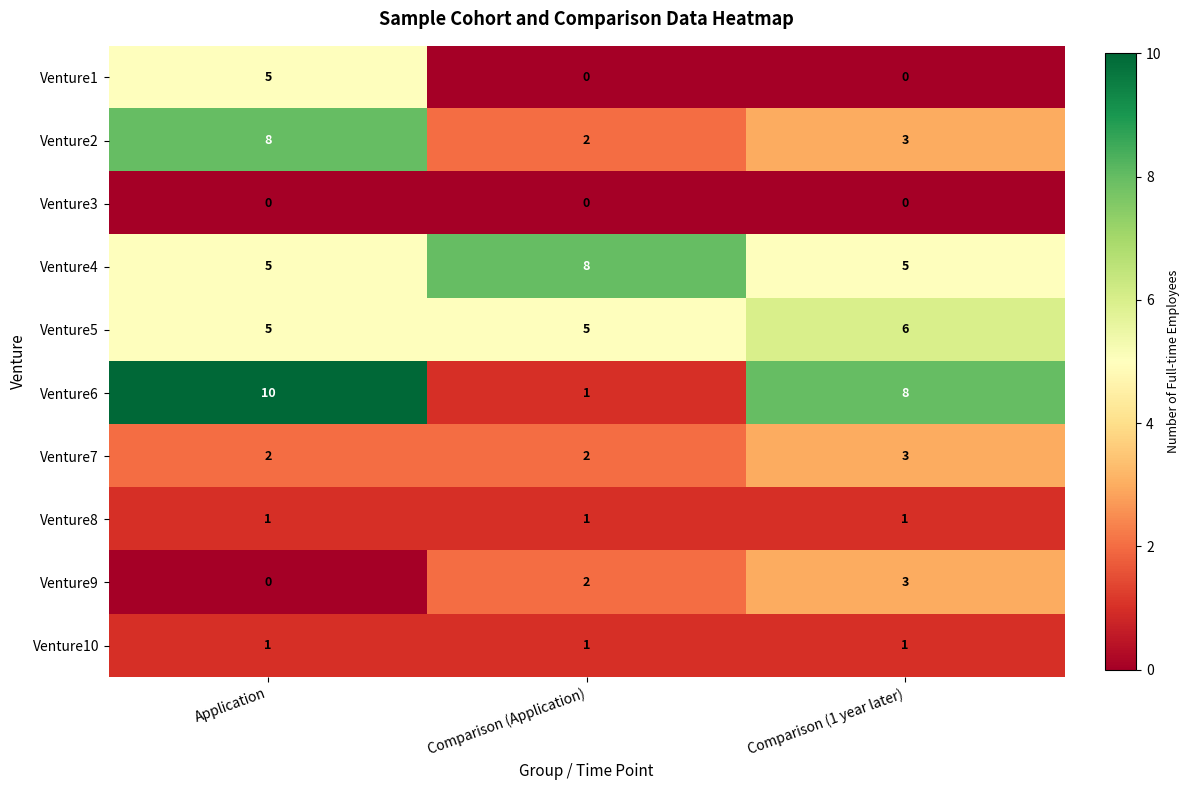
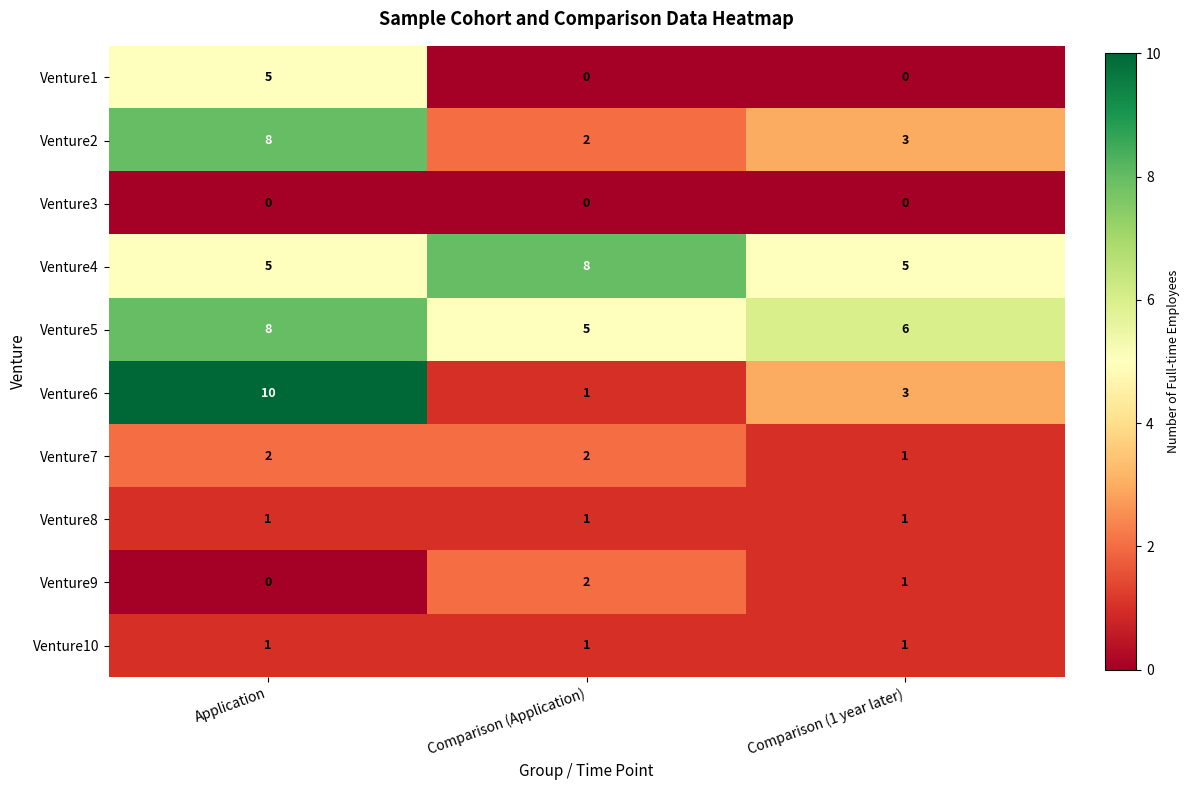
  {
    "Venture1": {
      "Application": 5,
      "Comparison (Application)": 0,
      "Comparison (1 year later)": 0
    },
    "Venture2": {
      "Application": 8,
      "Comparison (Application)": 2,
      "Comparison (1 year later)": 3
    },
    "Venture3": {
      "Application": 0,
      "Comparison (Application)": 0,
      "Comparison (1 year later)": 0
    },
    "Venture4": {
      "Application": 5,
      "Comparison (Application)": 8,
      "Comparison (1 year later)": 5
    },
    "Venture5": {
-     "Application": 5,
+     "Application": 8,
      "Comparison (Application)": 5,
      "Comparison (1 year later)": 6
    },
    "Venture6": {
      "Application": 10,
      "Comparison (Application)": 1,
-     "Comparison (1 year later)": 8
+     "Comparison (1 year later)": 3
    },
    "Venture7": {
      "Application": 2,
      "Comparison (Application)": 2,
-     "Comparison (1 year later)": 3
+     "Comparison (1 year later)": 1
    },
    "Venture8": {
      "Application": 1,
      "Comparison (Application)": 1,
      "Comparison (1 year later)": 1
    },
    "Venture9": {
      "Application": 0,
      "Comparison (Application)": 2,
-     "Comparison (1 year later)": 3
+     "Comparison (1 year later)": 1
    },
    "Venture10": {
      "Application": 1,
      "Comparison (Application)": 1,
      "Comparison (1 year later)": 1
    }
  }
